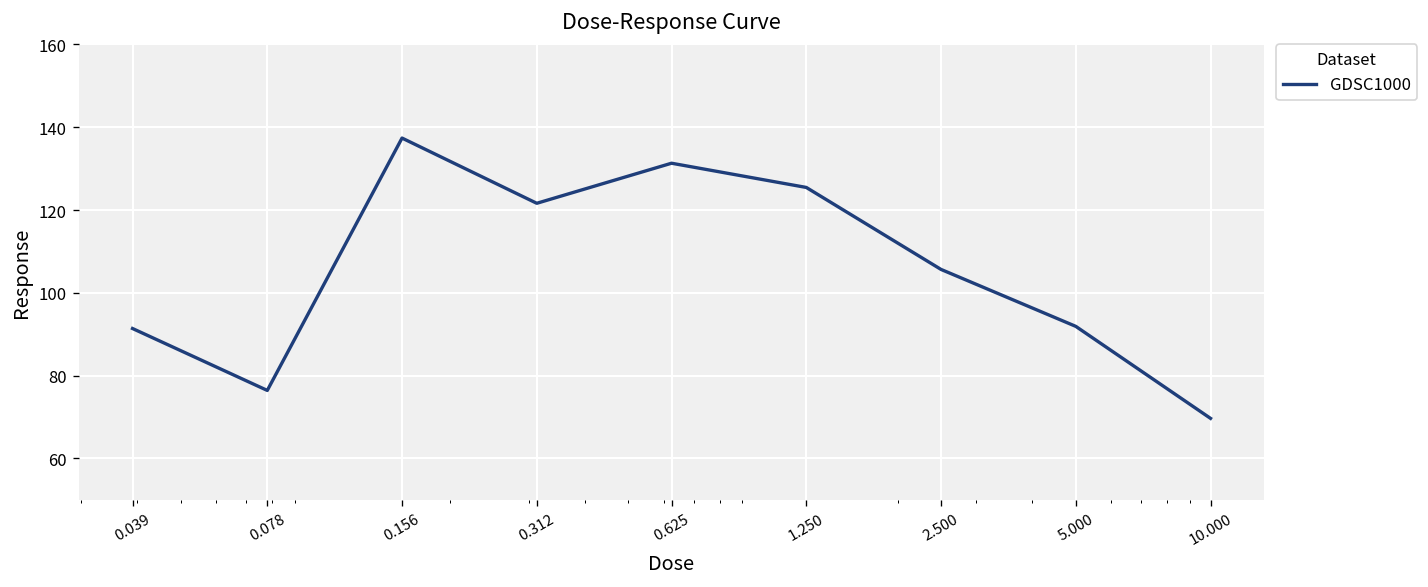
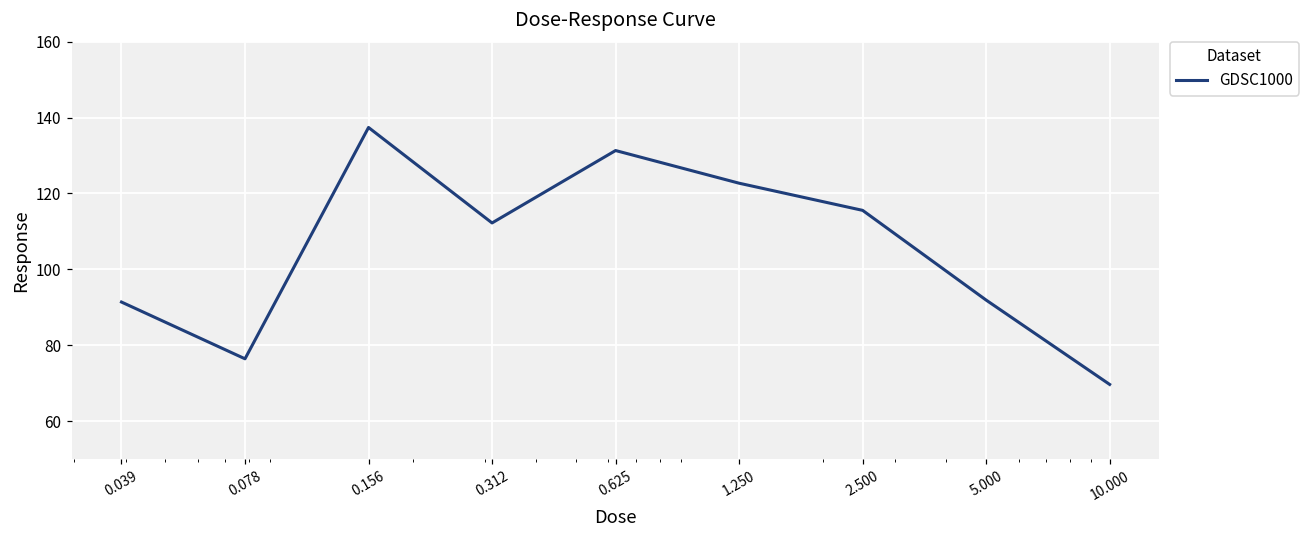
  {
    "0.039": 91,
    "0.078": 76,
    "0.156": 137,
-   "0.312": 122,
+   "0.312": 112,
    "0.625": 131,
-   "1.250": 125,
-   "2.500": 106,
+   "1.250": 123,
+   "2.500": 116,
    "5.000": 92,
    "10.000": 70
  }
